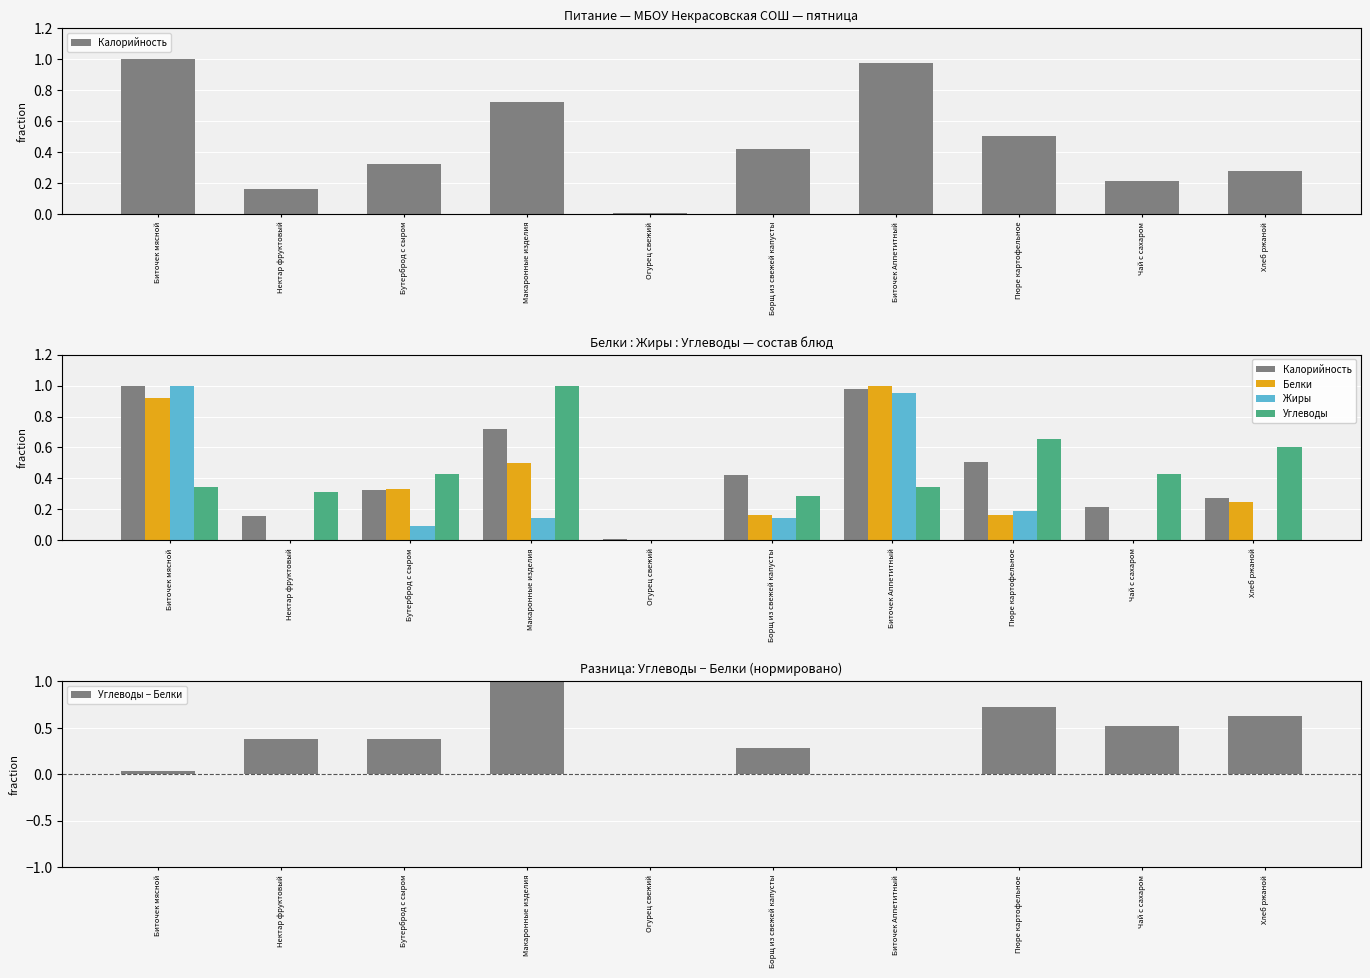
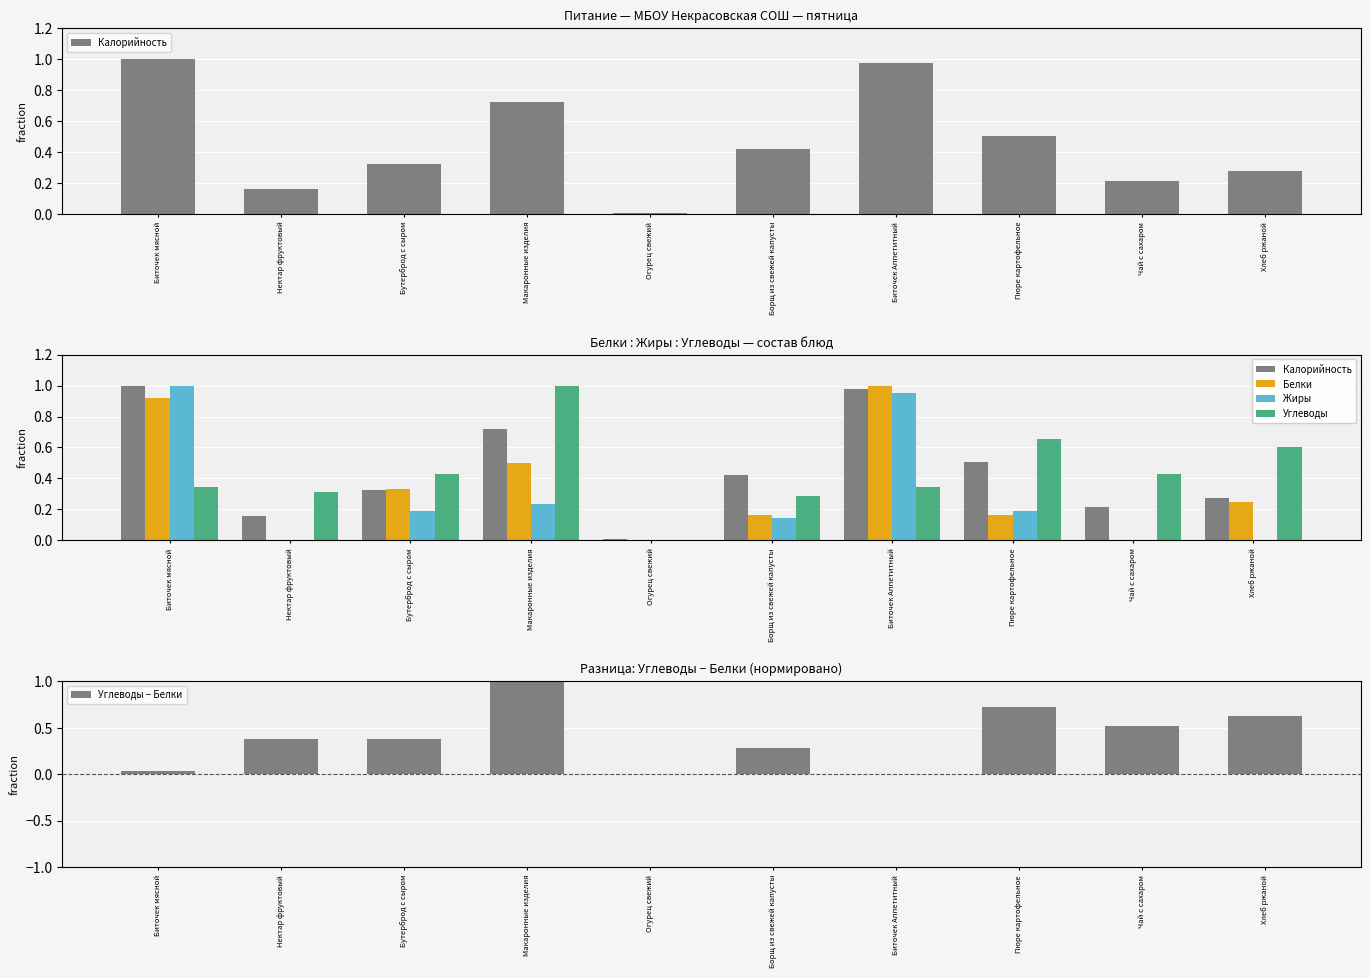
  {
    "Питание — МБОУ Некрасовская СОШ — пятница": {
      "Биточек мясной": 1.00,
      "Нектар фруктовый": 0.16,
      "Бутерброд с сыром": 0.32,
      "Макаронные изделия": 0.72,
      "Борщ из свежей капусты": 0.42,
      "Биточек Аппетитный": 0.98,
      "Пюре картофельное": 0.51,
      "Чай с сахаром": 0.21,
      "Хлеб ржаной": 0.27
    },
    "Белки : Жиры : Углеводы — состав блюд": {
      "Калорийность": {
        "Биточек мясной": 1.00,
        "Нектар фруктовый": 0.16,
        "Бутерброд с сыром": 0.32,
        "Макаронные изделия": 0.72,
        "Борщ из свежей капусты": 0.42,
        "Биточек Аппетитный": 0.98,
        "Пюре картофельное": 0.51,
        "Чай с сахаром": 0.21,
        "Хлеб ржаной": 0.27
      },
      "Белки": {
        "Биточек мясной": 0.92,
        "Нектар фруктовый": 0.00,
        "Бутерброд с сыром": 0.33,
        "Макаронные изделия": 0.50,
        "Огурец свежий": 0.00,
        "Борщ из свежей капусты": 0.17,
        "Биточек Аппетитный": 1.00,
        "Пюре картофельное": 0.17,
        "Чай с сахаром": 0.00,
        "Хлеб ржаной": 0.25
      },
      "Жиры": {
        "Биточек мясной": 1.00,
        "Нектар фруктовый": 0.00,
-       "Бутерброд с сыром": 0.10,
-       "Макаронные изделия": 0.14,
+       "Бутерброд с сыром": 0.19,
+       "Макаронные изделия": 0.24,
        "Огурец свежий": 0.00,
        "Борщ из свежей капусты": 0.14,
        "Биточек Аппетитный": 0.95,
        "Пюре картофельное": 0.19,
        "Чай с сахаром": 0.00,
        "Хлеб ржаной": 0.00
      },
      "Углеводы": {
        "Биточек мясной": 0.34,
        "Нектар фруктовый": 0.31,
        "Бутерброд с сыром": 0.43,
        "Макаронные изделия": 1.00,
        "Огурец свежий": 0.00,
        "Борщ из свежей капусты": 0.29,
        "Биточек Аппетитный": 0.34,
        "Пюре картофельное": 0.66,
        "Чай с сахаром": 0.43,
        "Хлеб ржаной": 0.60
      }
    },
    "Разница: Углеводы − Белки (нормировано)": {
      "Биточек мясной": 0.0,
      "Нектар фруктовый": 0.4,
      "Бутерброд с сыром": 0.4,
      "Макаронные изделия": 1.0,
      "Огурец свежий": 0.0,
      "Борщ из свежей капусты": 0.3,
      "Биточек Аппетитный": 0.0,
      "Пюре картофельное": 0.7,
      "Чай с сахаром": 0.5,
      "Хлеб ржаной": 0.6
    }
  }
